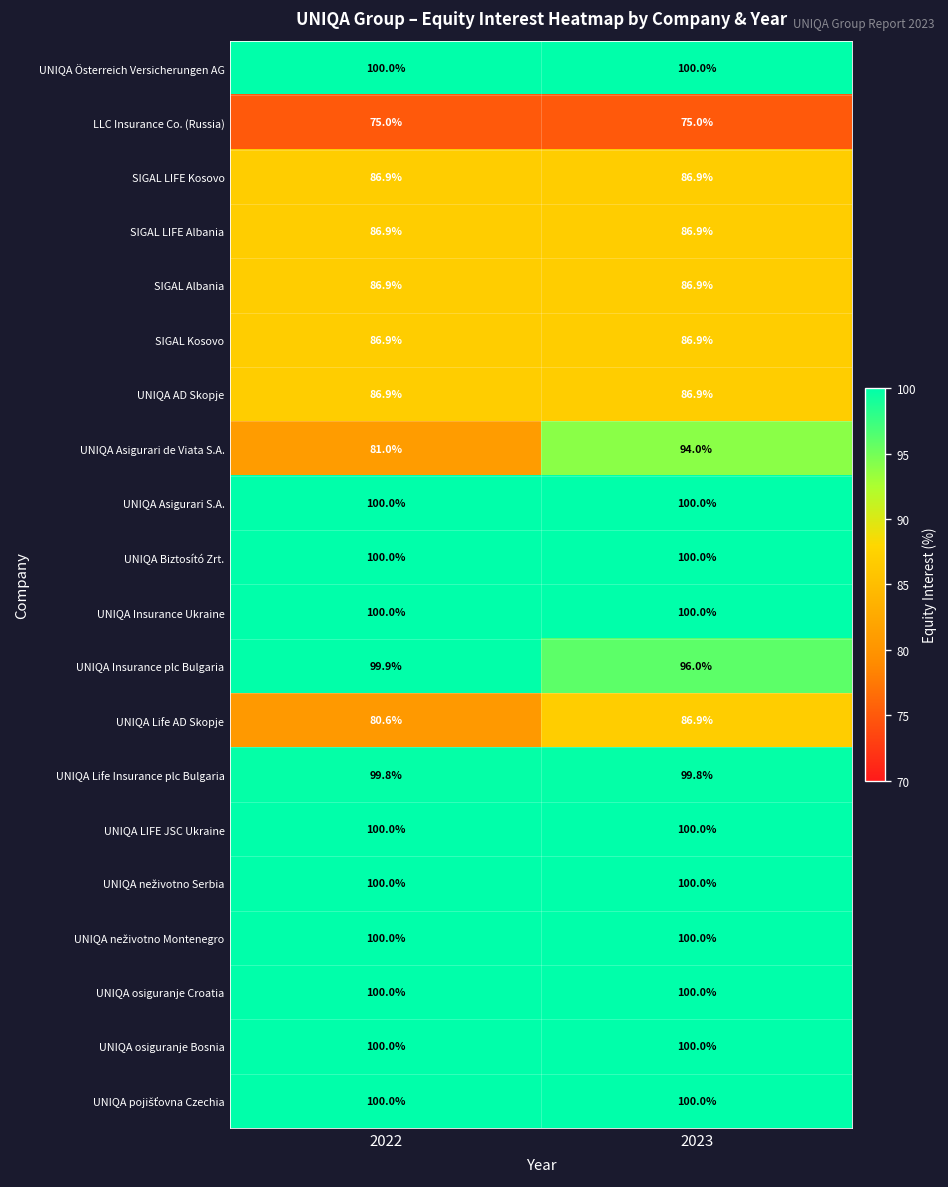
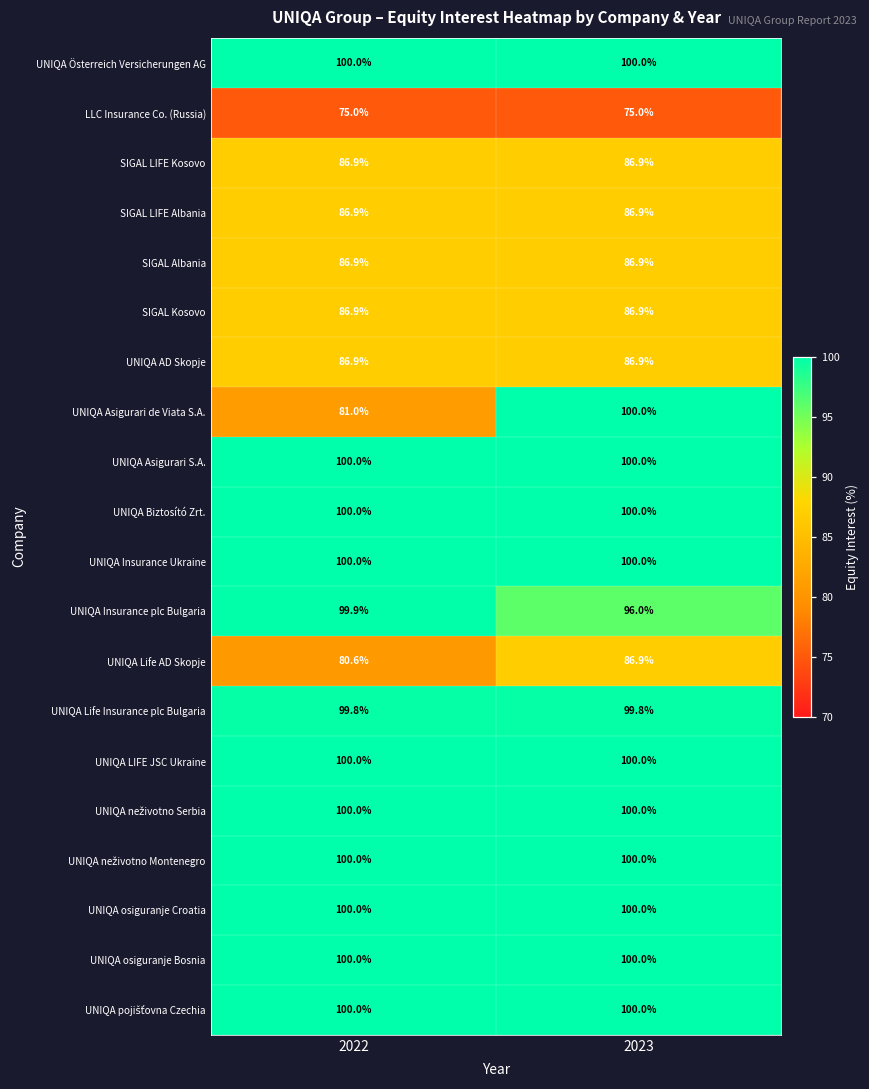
  {
    "UNIQA Österreich Versicherungen AG": {
      "2022": "100.0%",
      "2023": "100.0%"
    },
    "LLC Insurance Co. (Russia)": {
      "2022": "75.0%",
      "2023": "75.0%"
    },
    "SIGAL LIFE Kosovo": {
      "2022": "86.9%",
      "2023": "86.9%"
    },
    "SIGAL LIFE Albania": {
      "2022": "86.9%",
      "2023": "86.9%"
    },
    "SIGAL Albania": {
      "2022": "86.9%",
      "2023": "86.9%"
    },
    "SIGAL Kosovo": {
      "2022": "86.9%",
      "2023": "86.9%"
    },
    "UNIQA AD Skopje": {
      "2022": "86.9%",
      "2023": "86.9%"
    },
    "UNIQA Asigurari de Viata S.A.": {
      "2022": "81.0%",
-     "2023": "94.0%"
+     "2023": "100.0%"
    },
    "UNIQA Asigurari S.A.": {
      "2022": "100.0%",
      "2023": "100.0%"
    },
    "UNIQA Biztosító Zrt.": {
      "2022": "100.0%",
      "2023": "100.0%"
    },
    "UNIQA Insurance Ukraine": {
      "2022": "100.0%",
      "2023": "100.0%"
    },
    "UNIQA Insurance plc Bulgaria": {
      "2022": "99.9%",
      "2023": "96.0%"
    },
    "UNIQA Life AD Skopje": {
      "2022": "80.6%",
      "2023": "86.9%"
    },
    "UNIQA Life Insurance plc Bulgaria": {
      "2022": "99.8%",
      "2023": "99.8%"
    },
    "UNIQA LIFE JSC Ukraine": {
      "2022": "100.0%",
      "2023": "100.0%"
    },
    "UNIQA neživotno Serbia": {
      "2022": "100.0%",
      "2023": "100.0%"
    },
    "UNIQA neživotno Montenegro": {
      "2022": "100.0%",
      "2023": "100.0%"
    },
    "UNIQA osiguranje Croatia": {
      "2022": "100.0%",
      "2023": "100.0%"
    },
    "UNIQA osiguranje Bosnia": {
      "2022": "100.0%",
      "2023": "100.0%"
    },
    "UNIQA pojišťovna Czechia": {
      "2022": "100.0%",
      "2023": "100.0%"
    }
  }
